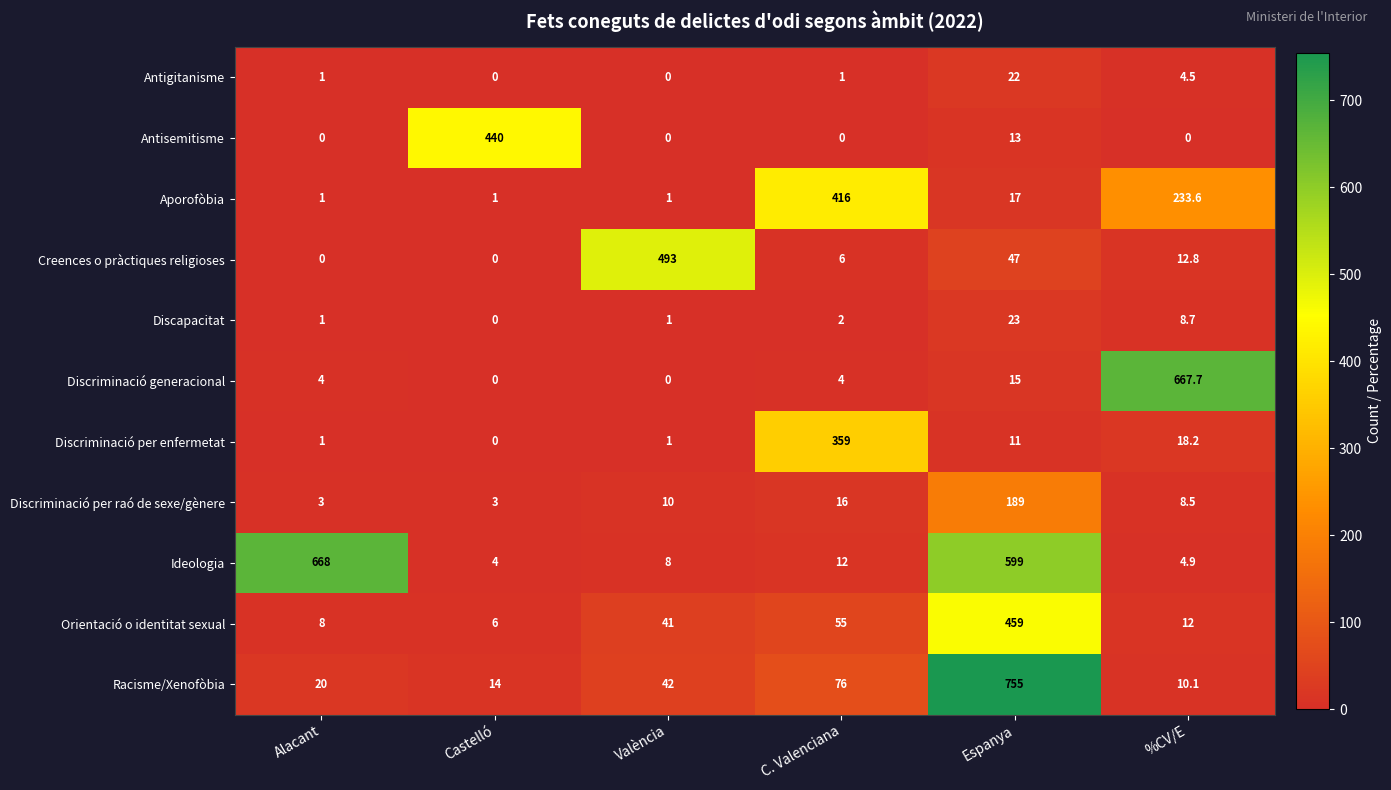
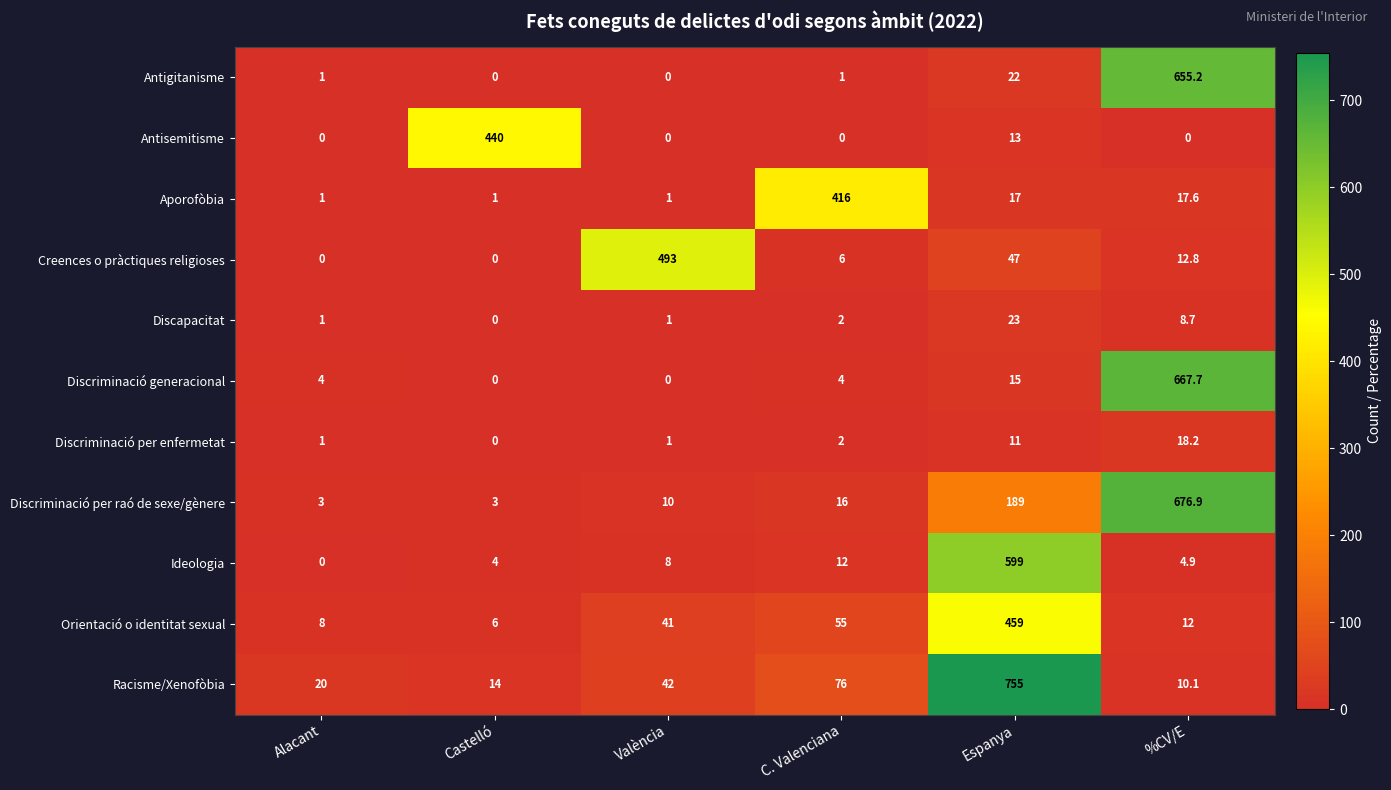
  {
    "Antigitanisme": {
      "Alacant": 1,
      "Castelló": 0,
      "València": 0,
      "C. Valenciana": 1,
      "Espanya": 22,
-     "%CV/E": 4.5
+     "%CV/E": 655.2
    },
    "Antisemitisme": {
      "Alacant": 0,
      "Castelló": 440,
      "València": 0,
      "C. Valenciana": 0,
      "Espanya": 13,
      "%CV/E": 0
    },
    "Aporofòbia": {
      "Alacant": 1,
      "Castelló": 1,
      "València": 1,
      "C. Valenciana": 416,
      "Espanya": 17,
-     "%CV/E": 233.6
+     "%CV/E": 17.6
    },
    "Creences o pràctiques religioses": {
      "Alacant": 0,
      "Castelló": 0,
      "València": 493,
      "C. Valenciana": 6,
      "Espanya": 47,
      "%CV/E": 12.8
    },
    "Discapacitat": {
      "Alacant": 1,
      "Castelló": 0,
      "València": 1,
      "C. Valenciana": 2,
      "Espanya": 23,
      "%CV/E": 8.7
    },
    "Discriminació generacional": {
      "Alacant": 4,
      "Castelló": 0,
      "València": 0,
      "C. Valenciana": 4,
      "Espanya": 15,
      "%CV/E": 667.7
    },
    "Discriminació per enfermetat": {
      "Alacant": 1,
      "Castelló": 0,
      "València": 1,
-     "C. Valenciana": 359,
+     "C. Valenciana": 2,
      "Espanya": 11,
      "%CV/E": 18.2
    },
    "Discriminació per raó de sexe/gènere": {
      "Alacant": 3,
      "Castelló": 3,
      "València": 10,
      "C. Valenciana": 16,
      "Espanya": 189,
-     "%CV/E": 8.5
+     "%CV/E": 676.9
    },
    "Ideologia": {
-     "Alacant": 668,
+     "Alacant": 0,
      "Castelló": 4,
      "València": 8,
      "C. Valenciana": 12,
      "Espanya": 599,
      "%CV/E": 4.9
    },
    "Orientació o identitat sexual": {
      "Alacant": 8,
      "Castelló": 6,
      "València": 41,
      "C. Valenciana": 55,
      "Espanya": 459,
      "%CV/E": 12
    },
    "Racisme/Xenofòbia": {
      "Alacant": 20,
      "Castelló": 14,
      "València": 42,
      "C. Valenciana": 76,
      "Espanya": 755,
      "%CV/E": 10.1
    }
  }
